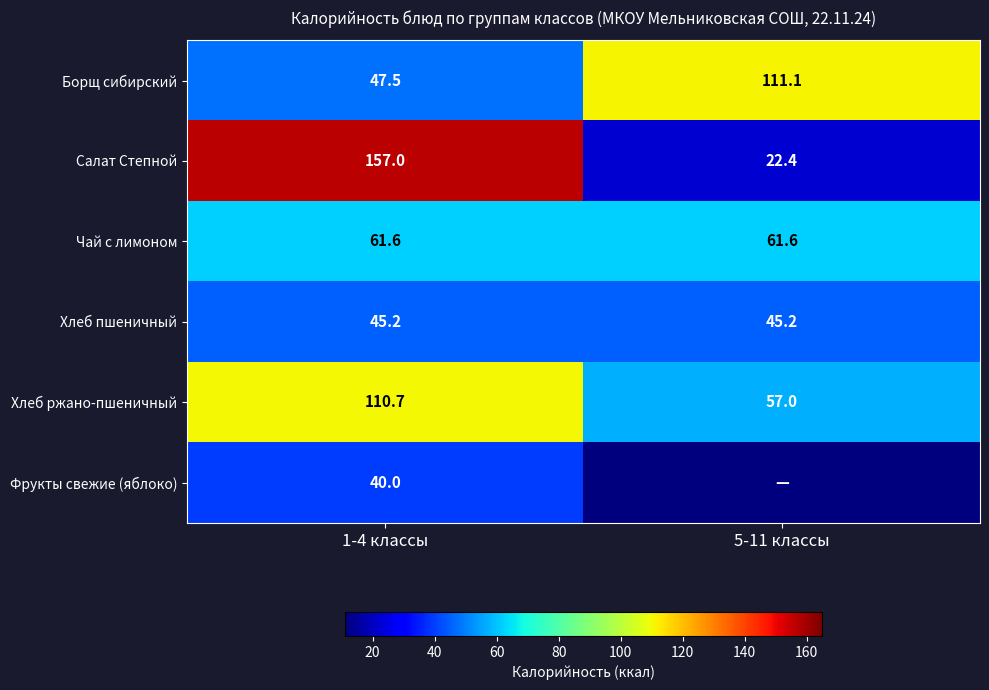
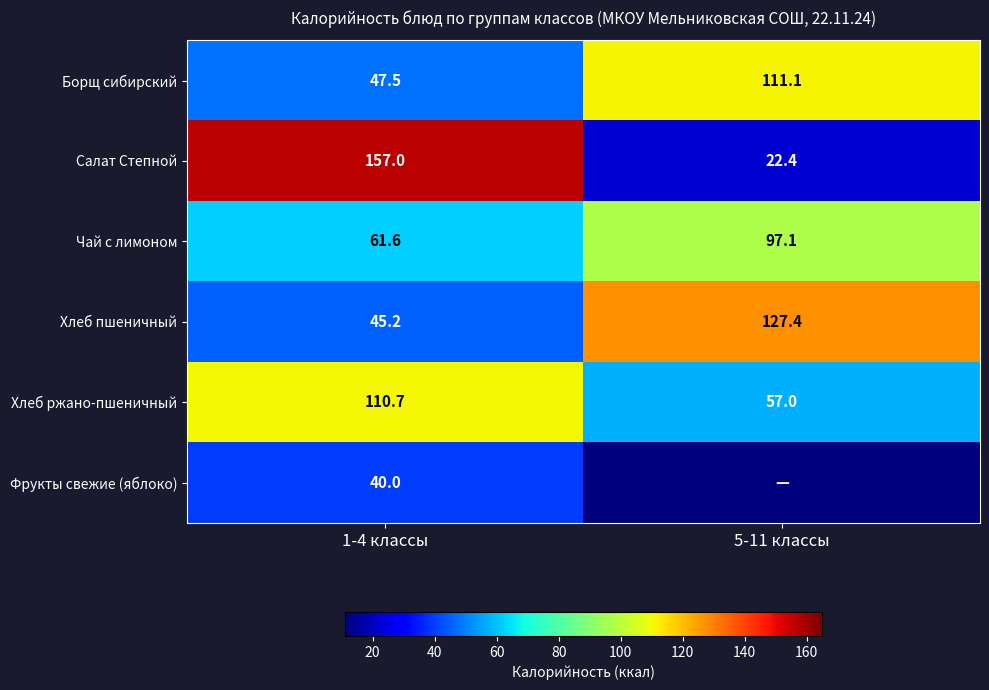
  {
    "Борщ сибирский": {
      "1-4 классы": 47.5,
      "5-11 классы": 111.1
    },
    "Салат Степной": {
      "1-4 классы": 157.0,
      "5-11 классы": 22.4
    },
    "Чай с лимоном": {
      "1-4 классы": 61.6,
-     "5-11 классы": 61.6
+     "5-11 классы": 97.1
    },
    "Хлеб пшеничный": {
      "1-4 классы": 45.2,
-     "5-11 классы": 45.2
+     "5-11 классы": 127.4
    },
    "Хлеб ржано-пшеничный": {
      "1-4 классы": 110.7,
      "5-11 классы": 57.0
    },
    "Фрукты свежие (яблоко)": {
      "1-4 классы": 40.0
    }
  }
